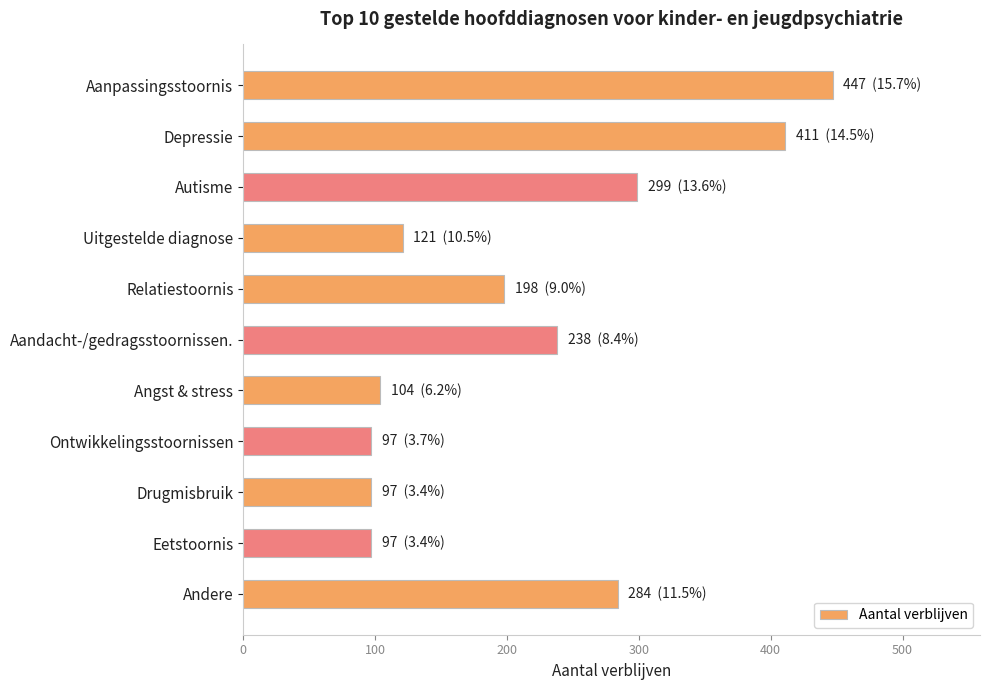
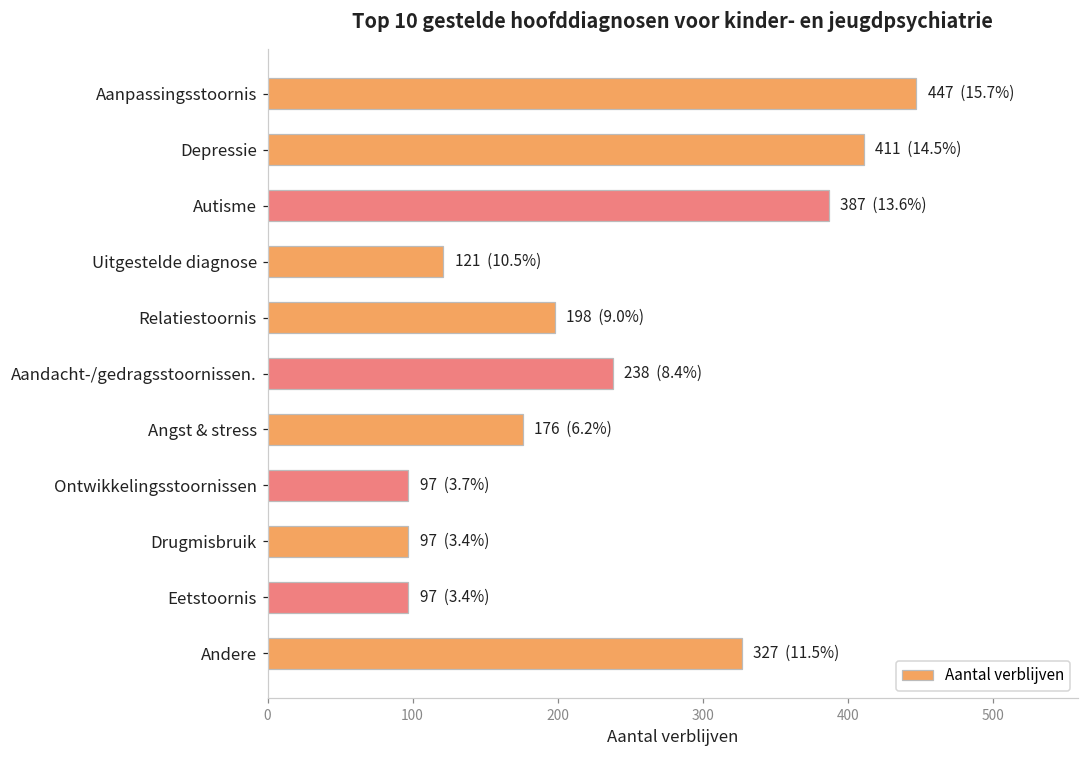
  {
    "Aanpassingsstoornis": 447,
    "Depressie": 411,
-   "Autisme": 299,
+   "Autisme": 387,
    "Uitgestelde diagnose": 121,
    "Relatiestoornis": 198,
    "Aandacht-/gedragsstoornissen.": 238,
-   "Angst & stress": 104,
+   "Angst & stress": 176,
    "Ontwikkelingsstoornissen": 97,
    "Drugmisbruik": 97,
    "Eetstoornis": 97,
-   "Andere": 284
+   "Andere": 327
  }
